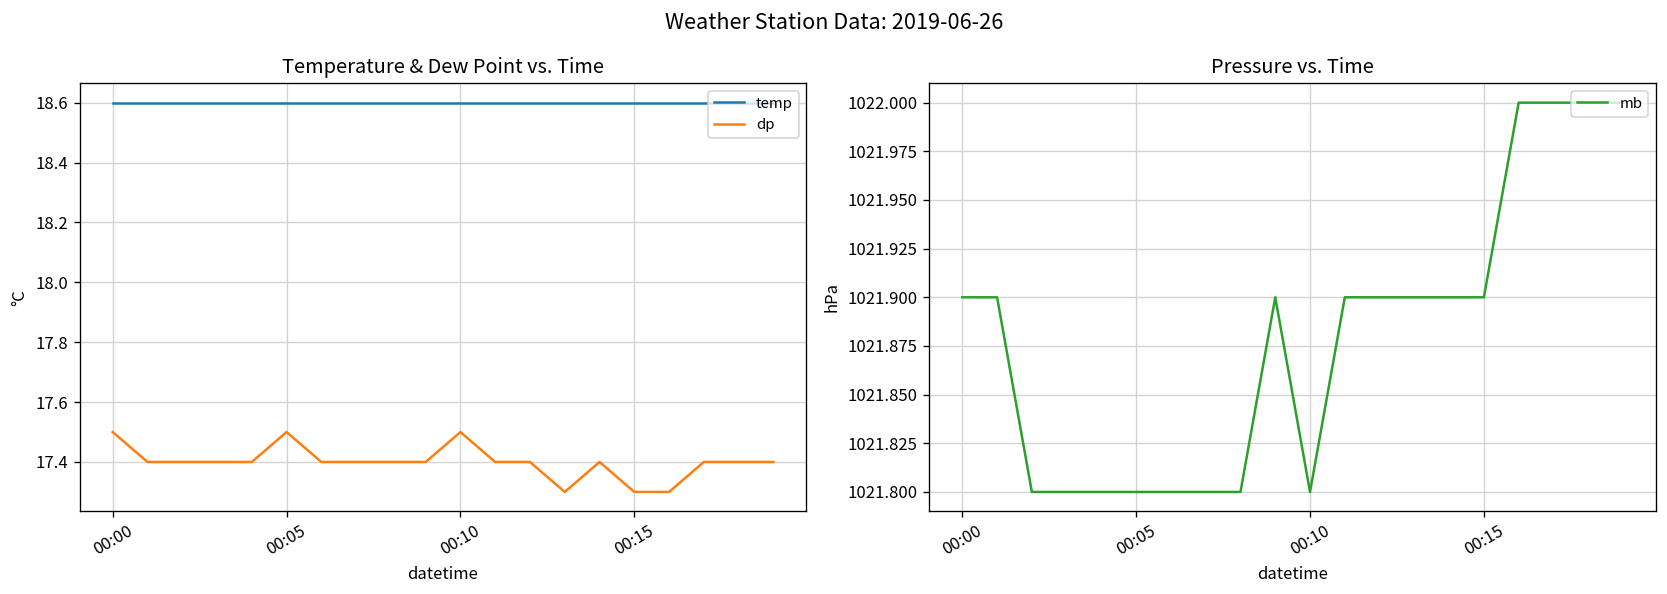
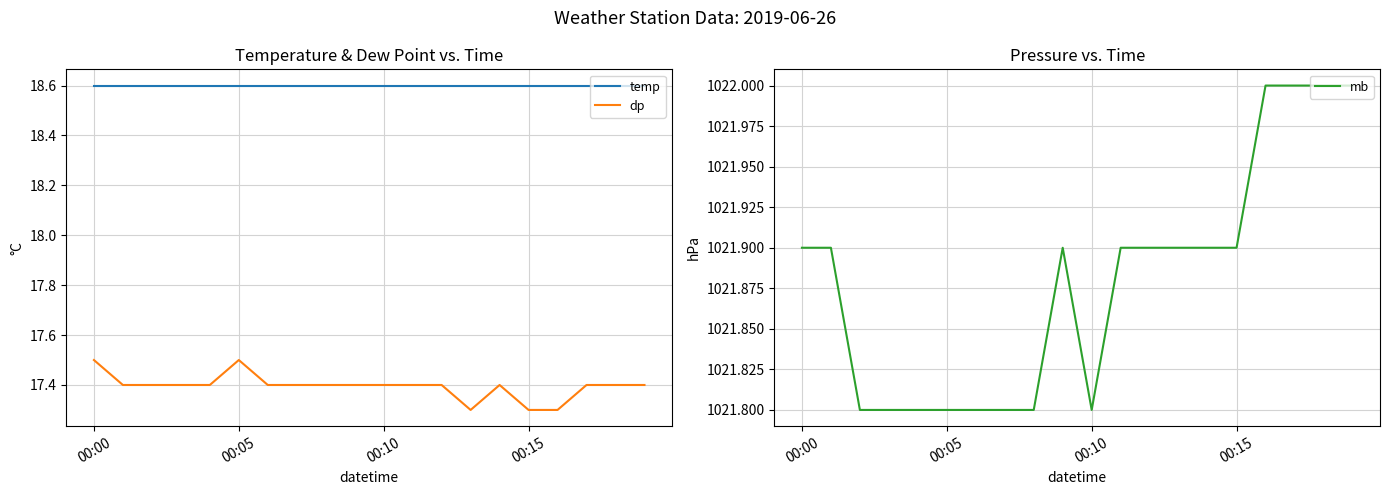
  {
    "Temperature & Dew Point vs. Time": {
      "temp": {
        "00:00": 18.6,
        "00:05": 18.6,
        "00:10": 18.6,
        "00:15": 18.6
      },
      "dp": {
        "00:00": 17.5,
        "00:05": 17.5,
-       "00:10": 17.5,
+       "00:10": 17.4,
        "00:15": 17.3
      }
    },
    "Pressure vs. Time": {
      "00:00": 1021.900,
      "00:05": 1021.800,
      "00:10": 1021.800,
      "00:15": 1021.900
    }
  }
